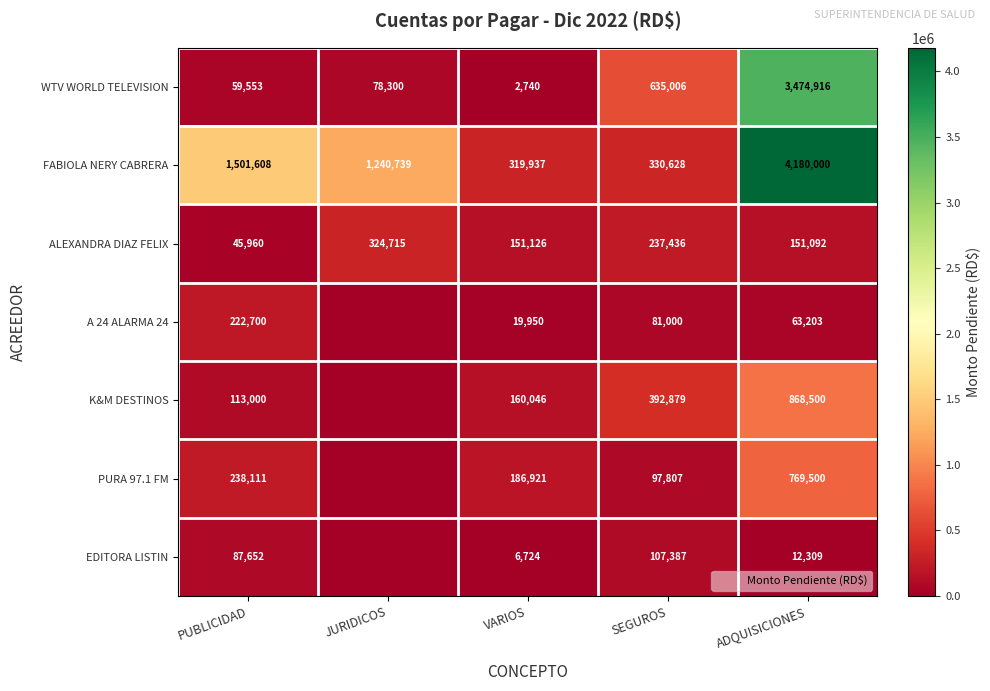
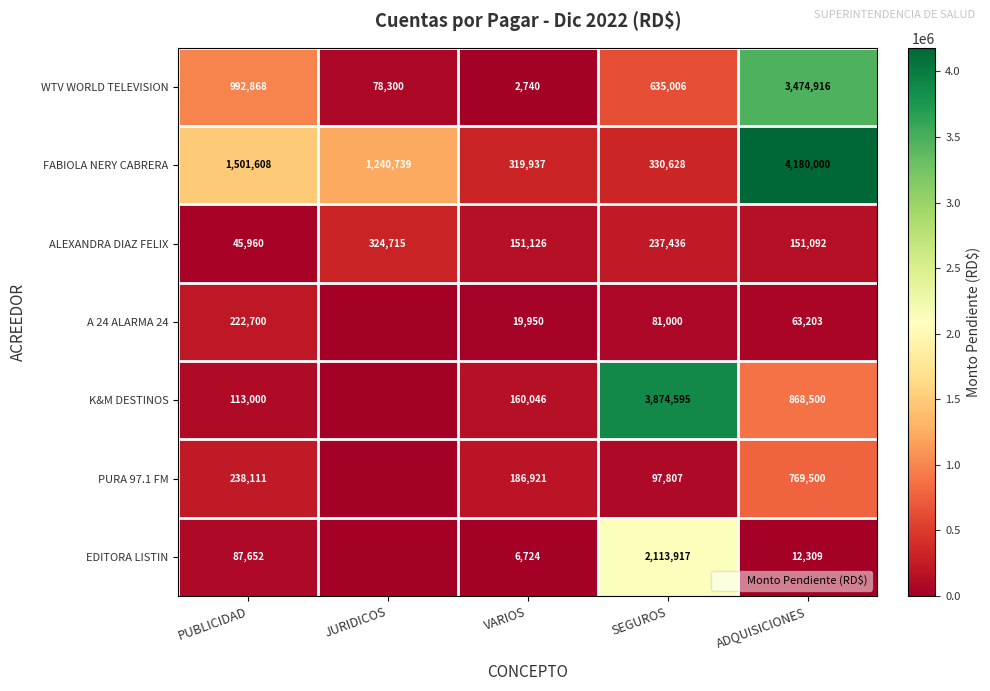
  {
    "WTV WORLD TELEVISION": {
-     "PUBLICIDAD": "59,553",
+     "PUBLICIDAD": "992,868",
      "JURIDICOS": "78,300",
      "VARIOS": "2,740",
      "SEGUROS": "635,006",
      "ADQUISICIONES": "3,474,916"
    },
    "FABIOLA NERY CABRERA": {
      "PUBLICIDAD": "1,501,608",
      "JURIDICOS": "1,240,739",
      "VARIOS": "319,937",
      "SEGUROS": "330,628",
      "ADQUISICIONES": "4,180,000"
    },
    "ALEXANDRA DIAZ FELIX": {
      "PUBLICIDAD": "45,960",
      "JURIDICOS": "324,715",
      "VARIOS": "151,126",
      "SEGUROS": "237,436",
      "ADQUISICIONES": "151,092"
    },
    "A 24 ALARMA 24": {
      "PUBLICIDAD": "222,700",
      "VARIOS": "19,950",
      "SEGUROS": "81,000",
      "ADQUISICIONES": "63,203"
    },
    "K&M DESTINOS": {
      "PUBLICIDAD": "113,000",
      "VARIOS": "160,046",
-     "SEGUROS": "392,879",
+     "SEGUROS": "3,874,595",
      "ADQUISICIONES": "868,500"
    },
    "PURA 97.1 FM": {
      "PUBLICIDAD": "238,111",
      "VARIOS": "186,921",
      "SEGUROS": "97,807",
      "ADQUISICIONES": "769,500"
    },
    "EDITORA LISTIN": {
      "PUBLICIDAD": "87,652",
      "VARIOS": "6,724",
-     "SEGUROS": "107,387",
+     "SEGUROS": "2,113,917",
      "ADQUISICIONES": "12,309"
    }
  }
